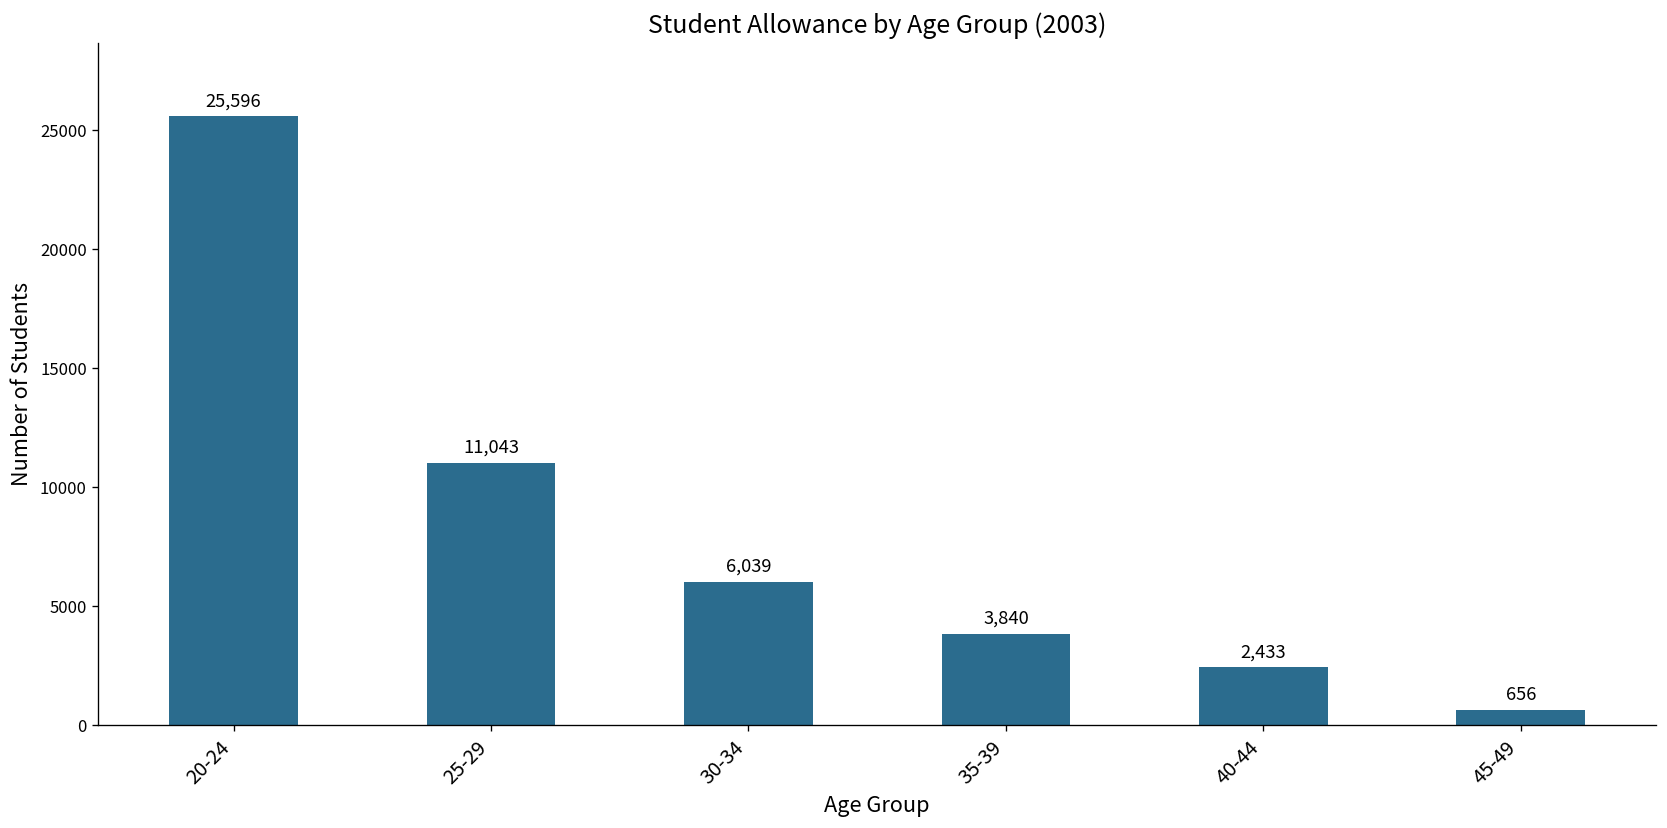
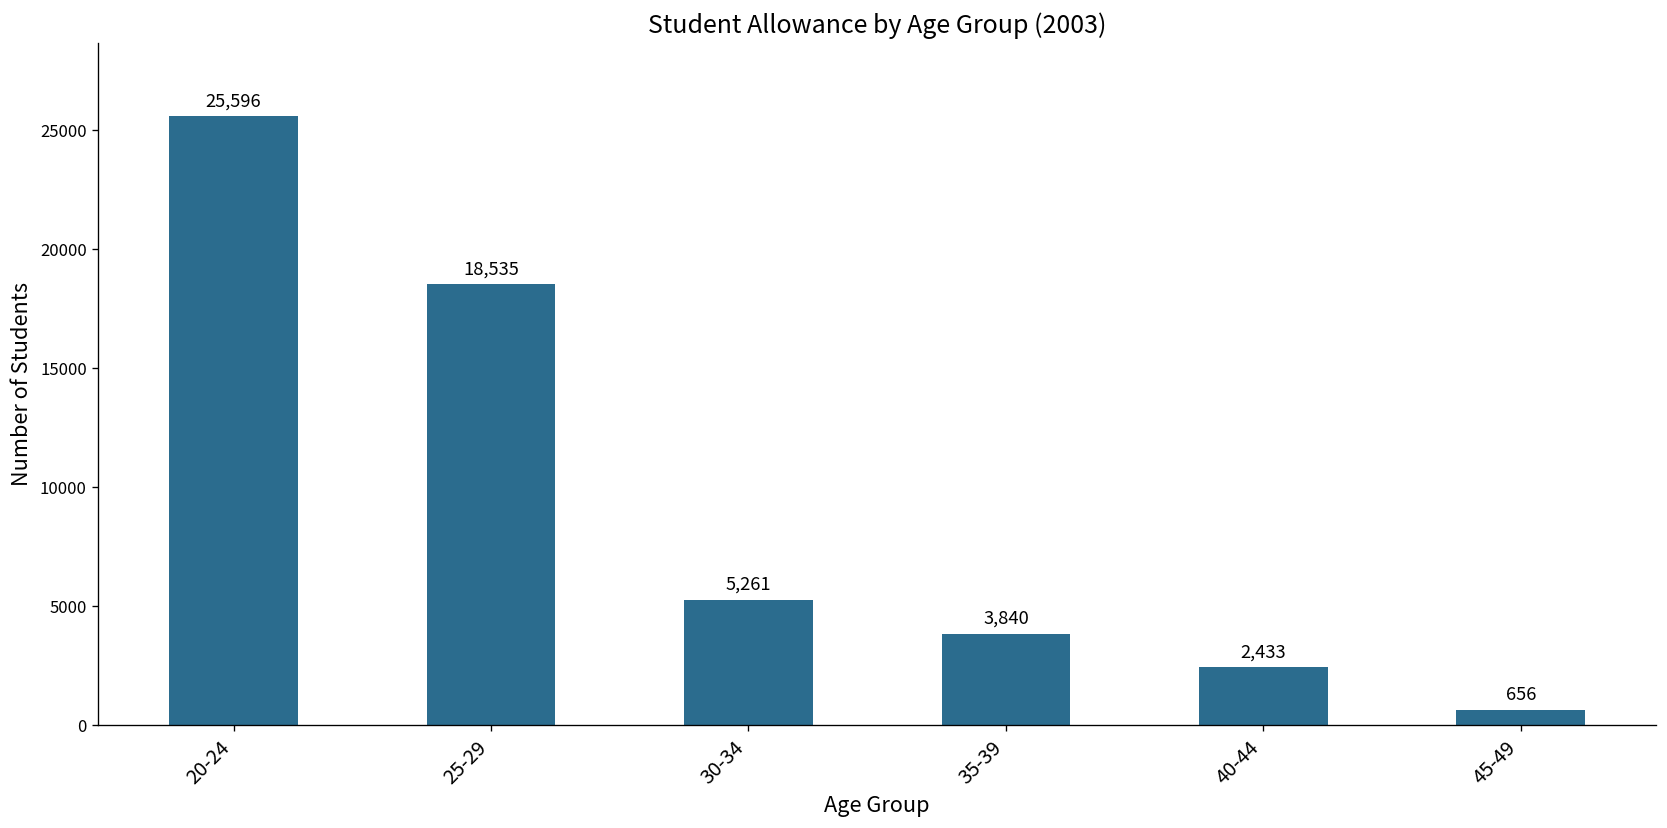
  {
    "20-24": "25,596",
-   "25-29": "11,043",
-   "30-34": "6,039",
+   "25-29": "18,535",
+   "30-34": "5,261",
    "35-39": "3,840",
    "40-44": "2,433",
    "45-49": "656"
  }
